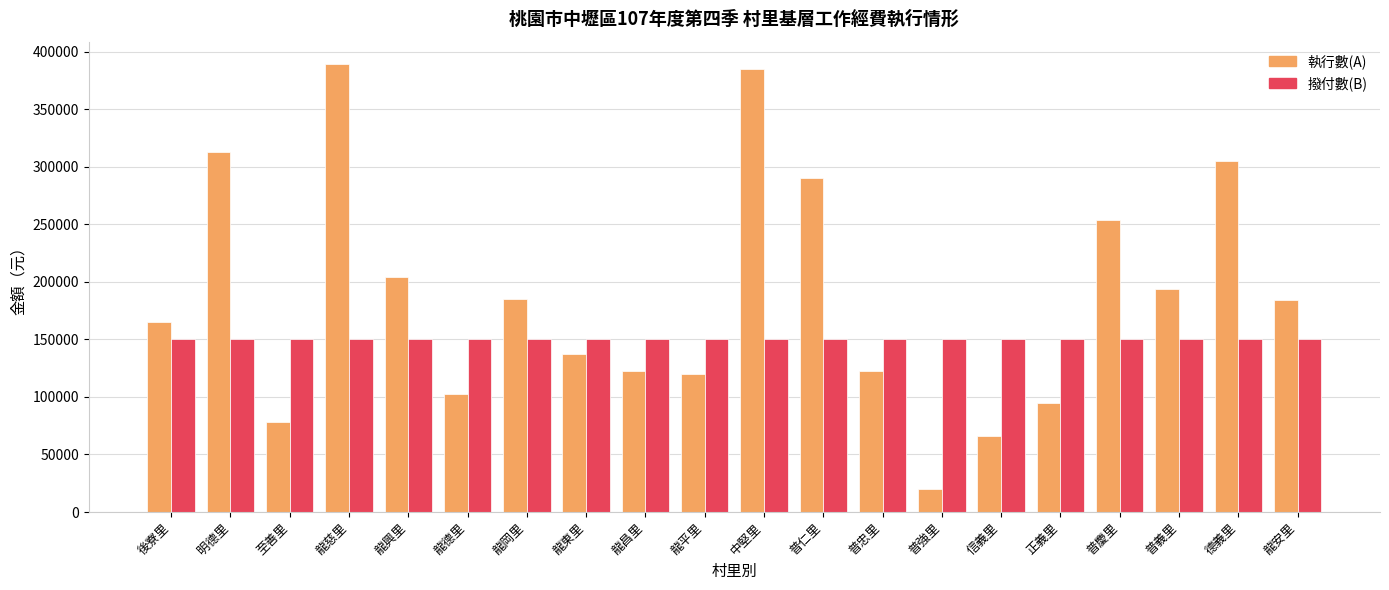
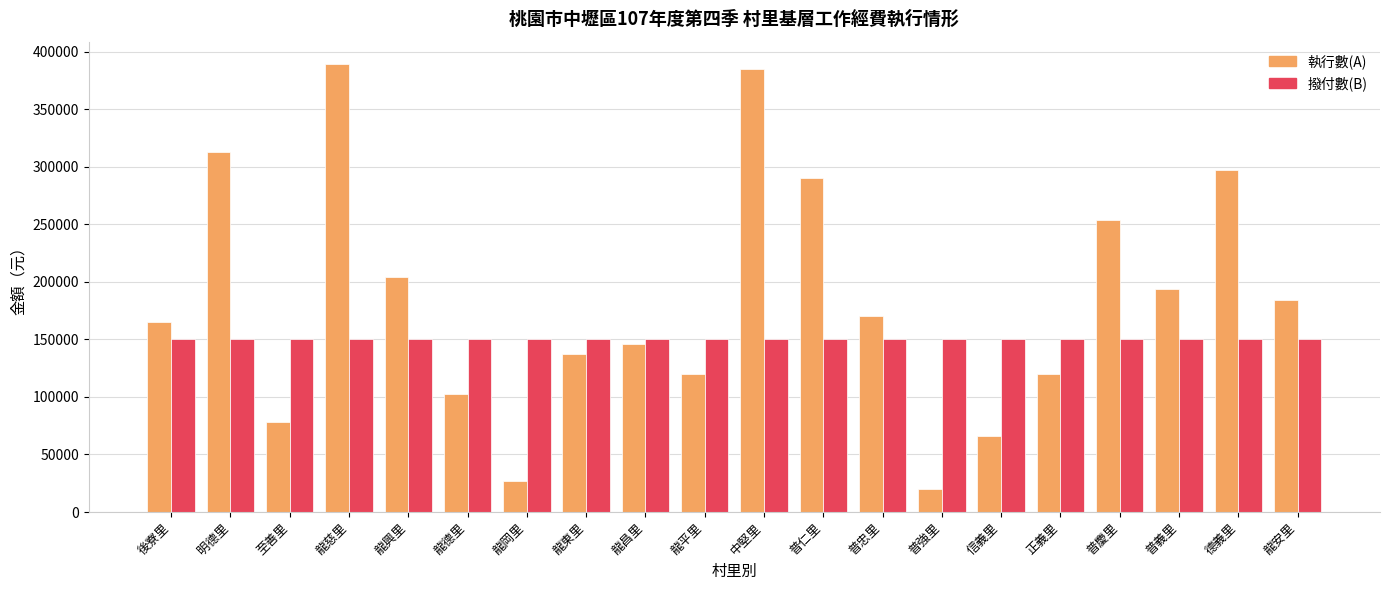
  {
    "執行數(A)": {
      "後寮里": 165000,
      "明德里": 313000,
      "至善里": 78000,
      "龍慈里": 389000,
      "龍興里": 204000,
      "龍德里": 102000,
-     "龍岡里": 185000,
+     "龍岡里": 27000,
      "龍東里": 137000,
-     "龍昌里": 123000,
+     "龍昌里": 146000,
      "龍平里": 120000,
      "中堅里": 385000,
      "普仁里": 290000,
-     "普忠里": 122000,
+     "普忠里": 171000,
      "普強里": 20000,
      "信義里": 66000,
-     "正義里": 95000,
+     "正義里": 120000,
      "普慶里": 254000,
      "普義里": 194000,
-     "德義里": 305000,
+     "德義里": 297000,
      "龍安里": 184000
    },
    "撥付數(B)": {
      "後寮里": 150000,
      "明德里": 150000,
      "至善里": 150000,
      "龍慈里": 150000,
      "龍興里": 150000,
      "龍德里": 150000,
      "龍岡里": 150000,
      "龍東里": 150000,
      "龍昌里": 150000,
      "龍平里": 150000,
      "中堅里": 150000,
      "普仁里": 150000,
      "普忠里": 150000,
      "普強里": 150000,
      "信義里": 150000,
      "正義里": 150000,
      "普慶里": 150000,
      "普義里": 150000,
      "德義里": 150000,
      "龍安里": 150000
    }
  }
